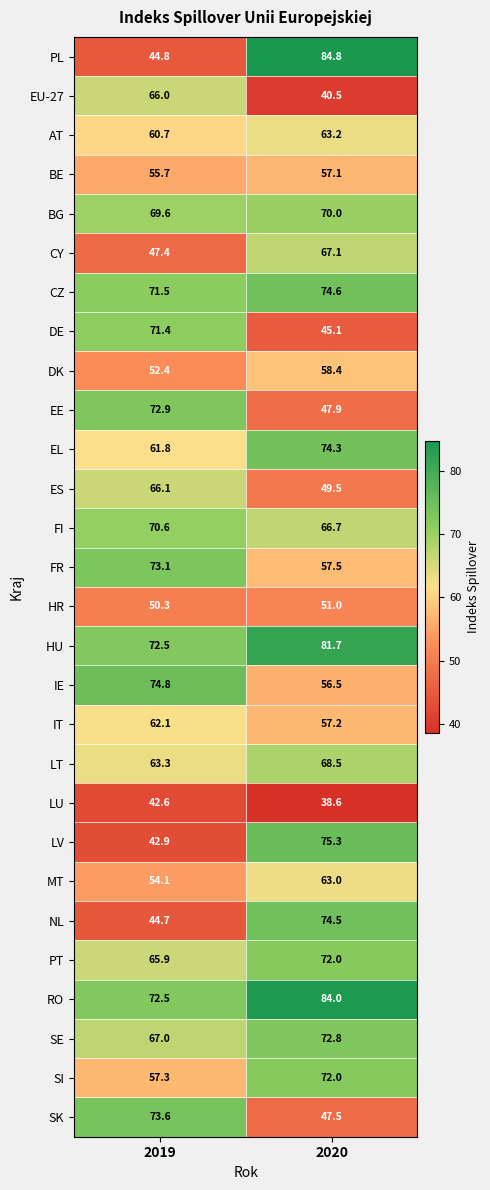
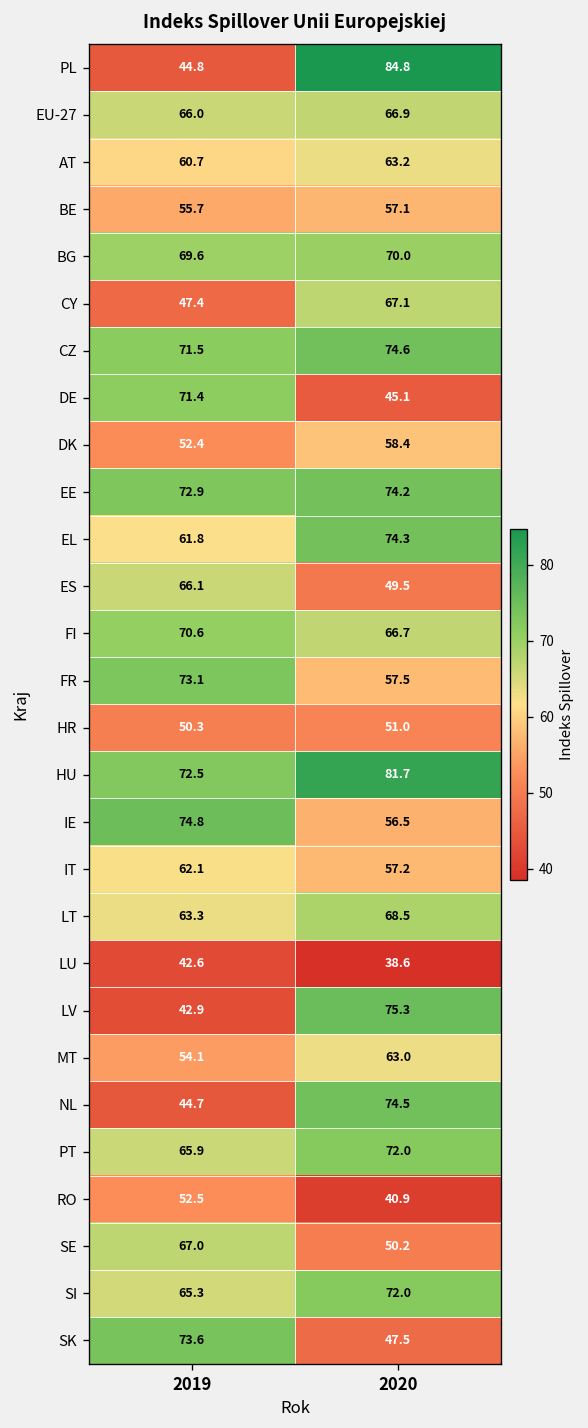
  {
    "PL": {
      "2019": 44.8,
      "2020": 84.8
    },
    "EU-27": {
      "2019": 66.0,
-     "2020": 40.5
+     "2020": 66.9
    },
    "AT": {
      "2019": 60.7,
      "2020": 63.2
    },
    "BE": {
      "2019": 55.7,
      "2020": 57.1
    },
    "BG": {
      "2019": 69.6,
      "2020": 70.0
    },
    "CY": {
      "2019": 47.4,
      "2020": 67.1
    },
    "CZ": {
      "2019": 71.5,
      "2020": 74.6
    },
    "DE": {
      "2019": 71.4,
      "2020": 45.1
    },
    "DK": {
      "2019": 52.4,
      "2020": 58.4
    },
    "EE": {
      "2019": 72.9,
-     "2020": 47.9
+     "2020": 74.2
    },
    "EL": {
      "2019": 61.8,
      "2020": 74.3
    },
    "ES": {
      "2019": 66.1,
      "2020": 49.5
    },
    "FI": {
      "2019": 70.6,
      "2020": 66.7
    },
    "FR": {
      "2019": 73.1,
      "2020": 57.5
    },
    "HR": {
      "2019": 50.3,
      "2020": 51.0
    },
    "HU": {
      "2019": 72.5,
      "2020": 81.7
    },
    "IE": {
      "2019": 74.8,
      "2020": 56.5
    },
    "IT": {
      "2019": 62.1,
      "2020": 57.2
    },
    "LT": {
      "2019": 63.3,
      "2020": 68.5
    },
    "LU": {
      "2019": 42.6,
      "2020": 38.6
    },
    "LV": {
      "2019": 42.9,
      "2020": 75.3
    },
    "MT": {
      "2019": 54.1,
      "2020": 63.0
    },
    "NL": {
      "2019": 44.7,
      "2020": 74.5
    },
    "PT": {
      "2019": 65.9,
      "2020": 72.0
    },
    "RO": {
-     "2019": 72.5,
-     "2020": 84.0
+     "2019": 52.5,
+     "2020": 40.9
    },
    "SE": {
      "2019": 67.0,
-     "2020": 72.8
+     "2020": 50.2
    },
    "SI": {
-     "2019": 57.3,
+     "2019": 65.3,
      "2020": 72.0
    },
    "SK": {
      "2019": 73.6,
      "2020": 47.5
    }
  }
